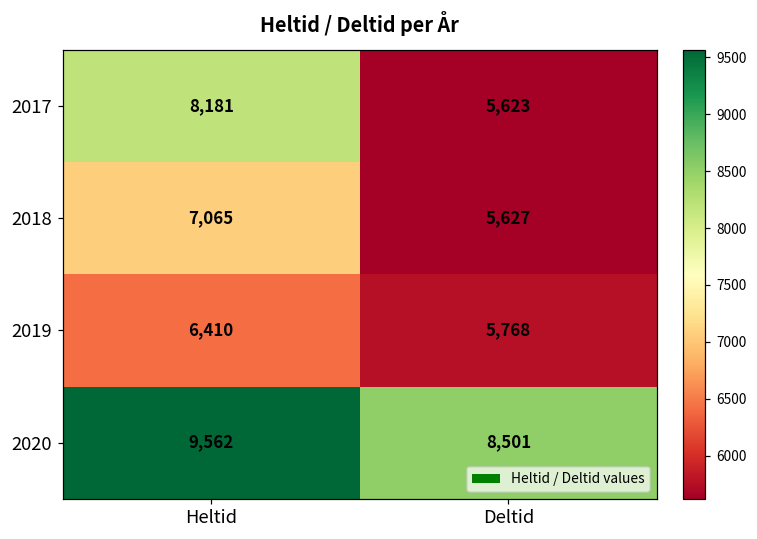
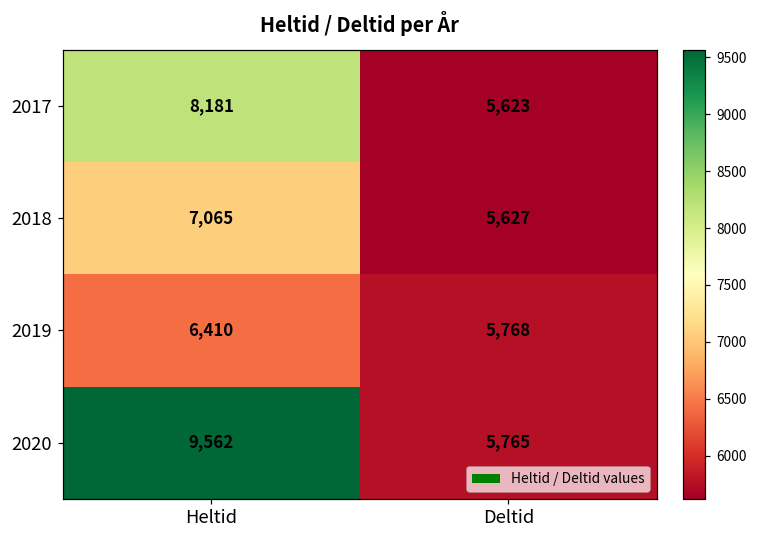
  {
    "2017": {
      "Heltid": "8,181",
      "Deltid": "5,623"
    },
    "2018": {
      "Heltid": "7,065",
      "Deltid": "5,627"
    },
    "2019": {
      "Heltid": "6,410",
      "Deltid": "5,768"
    },
    "2020": {
      "Heltid": "9,562",
-     "Deltid": "8,501"
+     "Deltid": "5,765"
    }
  }
